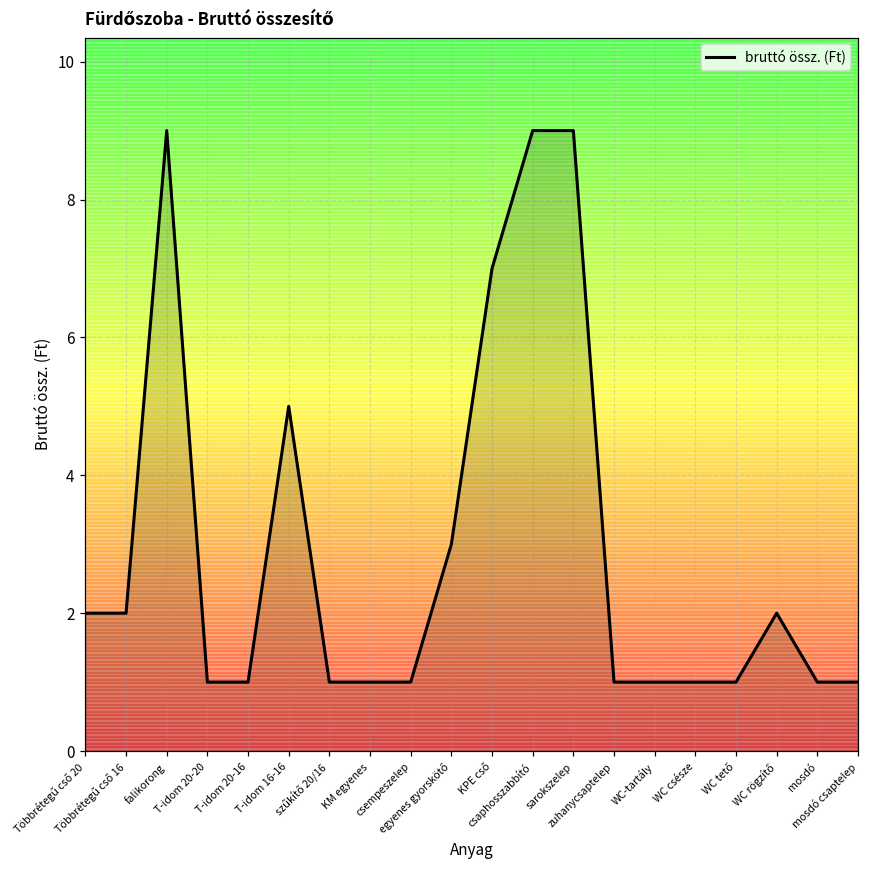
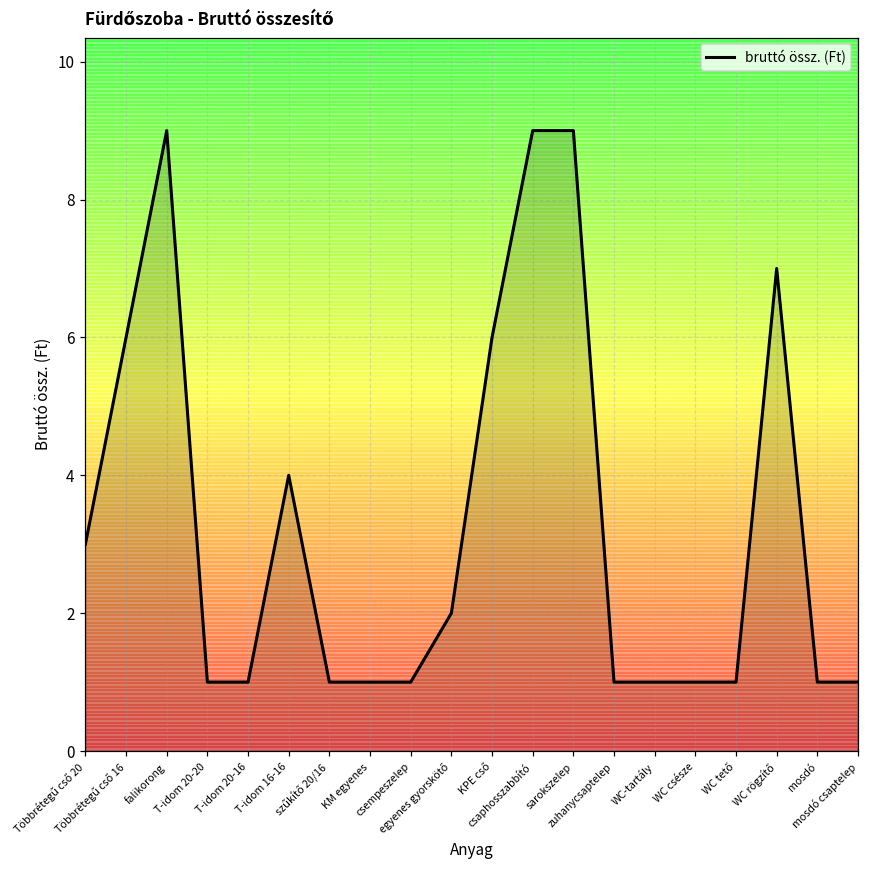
  {
-   "Többrétegű cső 20": 2,
-   "Többrétegű cső 16": 2,
+   "Többrétegű cső 20": 3,
+   "Többrétegű cső 16": 6,
    "falikorong": 9,
    "T-idom 20-20": 1,
    "T-idom 20-16": 1,
-   "T-idom 16-16": 5,
+   "T-idom 16-16": 4,
    "szűkítő 20/16": 1,
    "KM egyenes": 1,
    "csempeszelep": 1,
-   "egyenes gyorskötő": 3,
-   "KPE cső": 7,
+   "egyenes gyorskötő": 2,
+   "KPE cső": 6,
    "csaphosszabbító": 9,
    "sarokszelep": 9,
    "zuhanycsaptelep": 1,
    "WC-tartály": 1,
    "WC csésze": 1,
    "WC tető": 1,
-   "WC rögzítő": 2,
+   "WC rögzítő": 7,
    "mosdó": 1,
    "mosdó csaptelep": 1
  }
